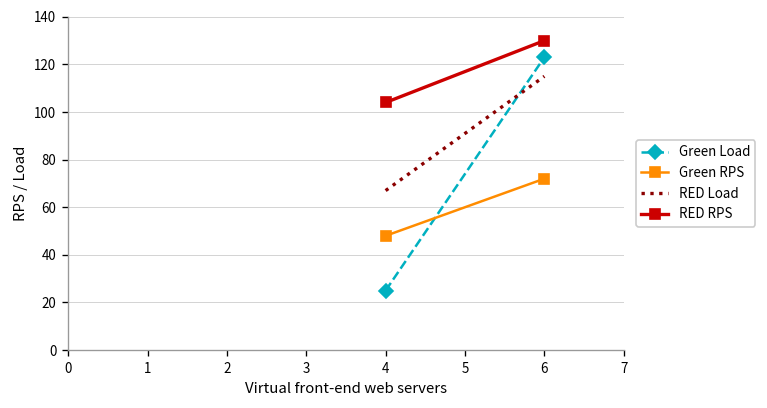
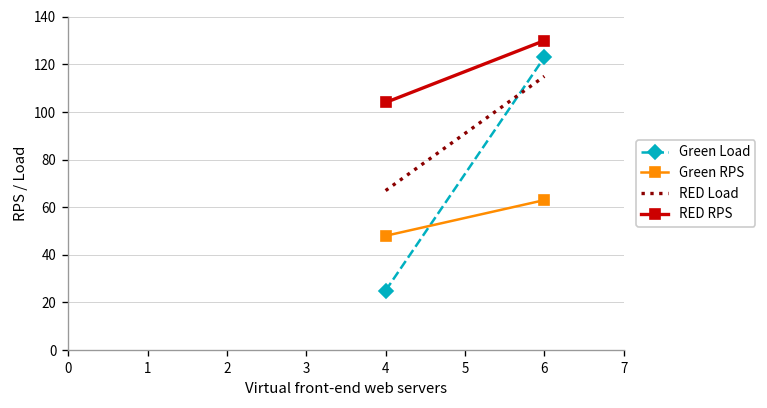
  {
    "Green Load": {
      "4": 25,
      "6": 123
    },
    "Green RPS": {
      "4": 48,
-     "6": 72
+     "6": 63
    },
    "RED Load": {
      "4": 67,
      "6": 115
    },
    "RED RPS": {
      "4": 104,
      "6": 130
    }
  }
